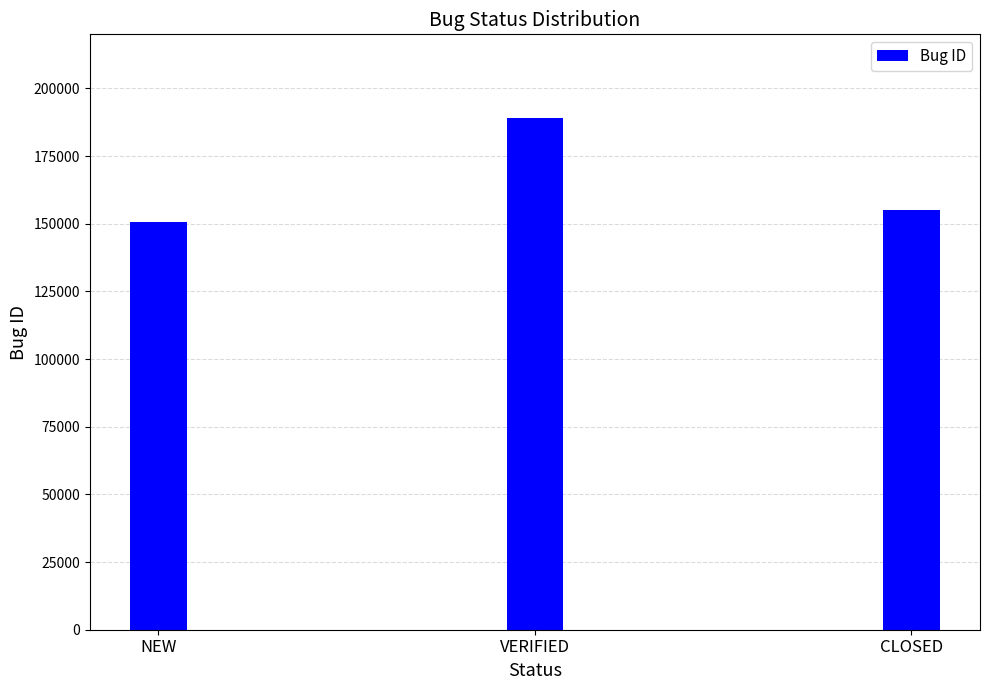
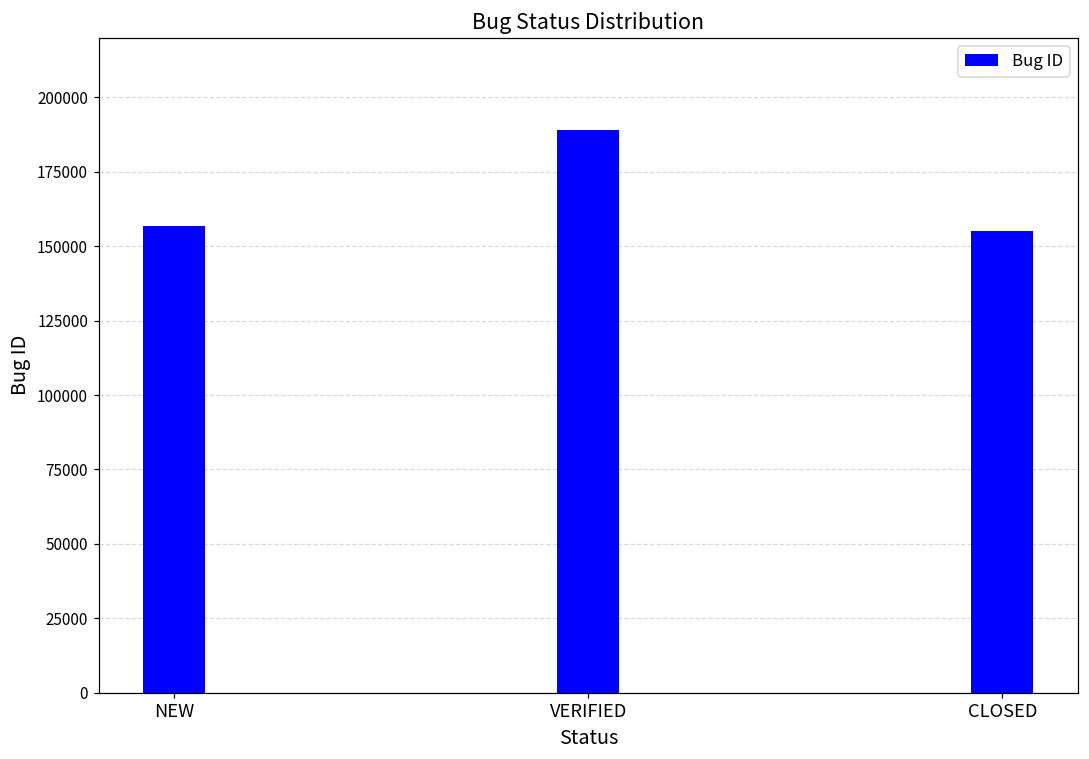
  {
-   "NEW": 151000,
+   "NEW": 157000,
    "VERIFIED": 189000,
    "CLOSED": 155000
  }
